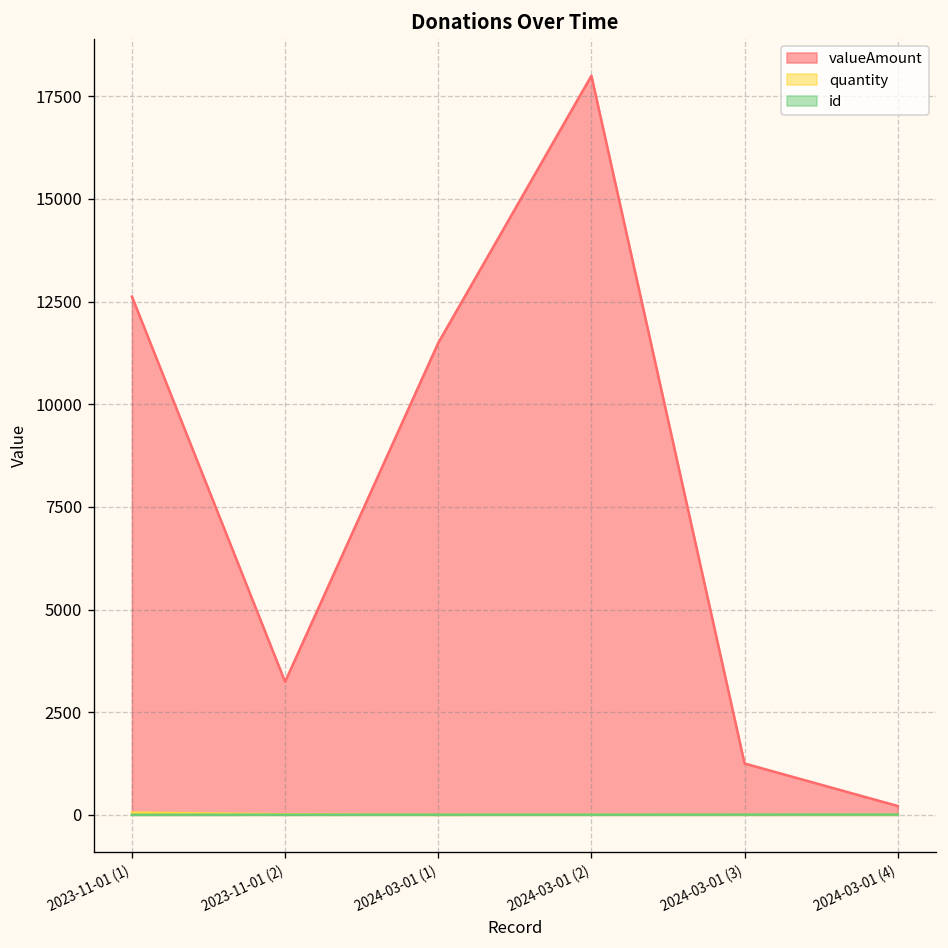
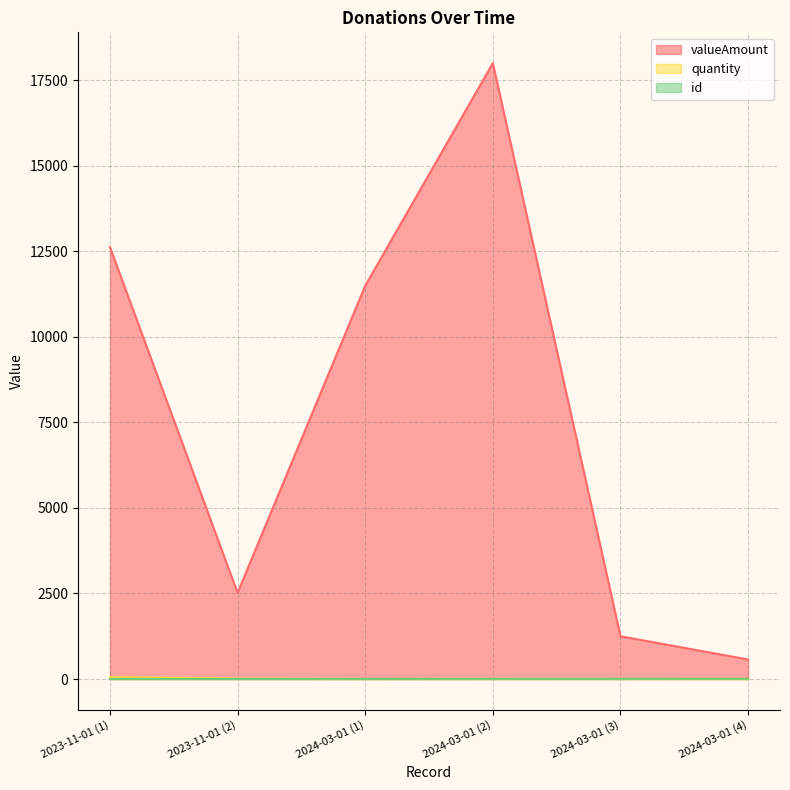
  {
    "valueAmount": {
      "2023-11-01 (1)": 12600,
-     "2023-11-01 (2)": 3200,
+     "2023-11-01 (2)": 2500,
      "2024-03-01 (1)": 11500,
      "2024-03-01 (2)": 18000,
      "2024-03-01 (3)": 1300,
-     "2024-03-01 (4)": 200
+     "2024-03-01 (4)": 600
    }
  }
